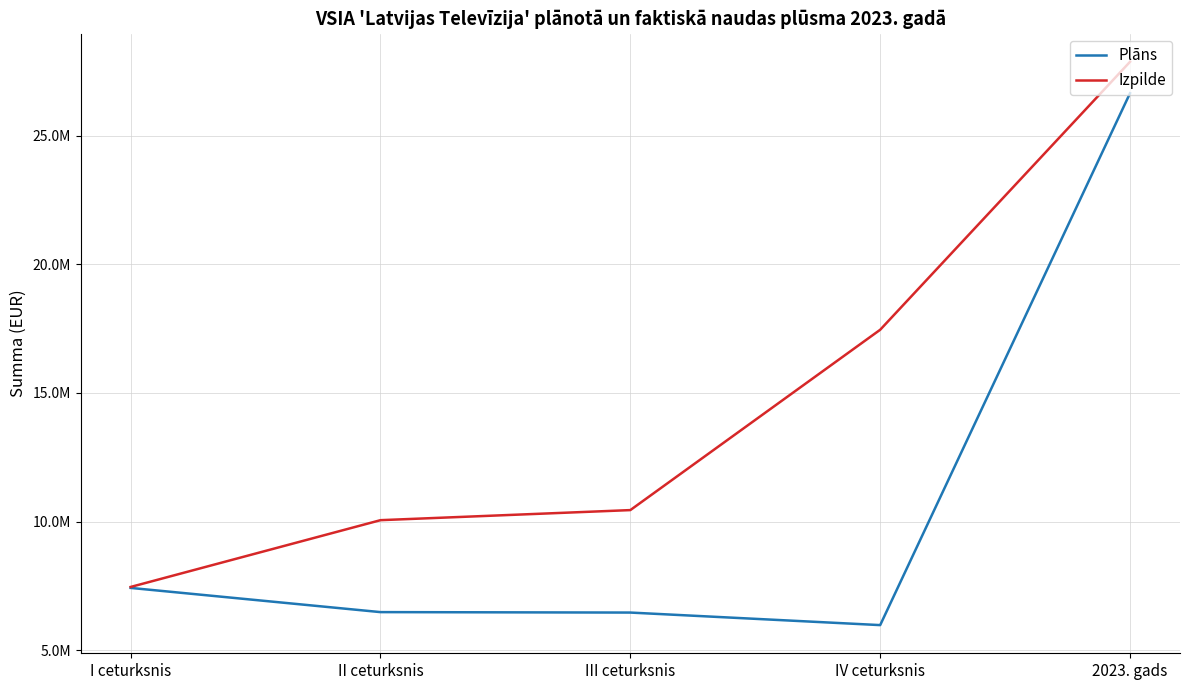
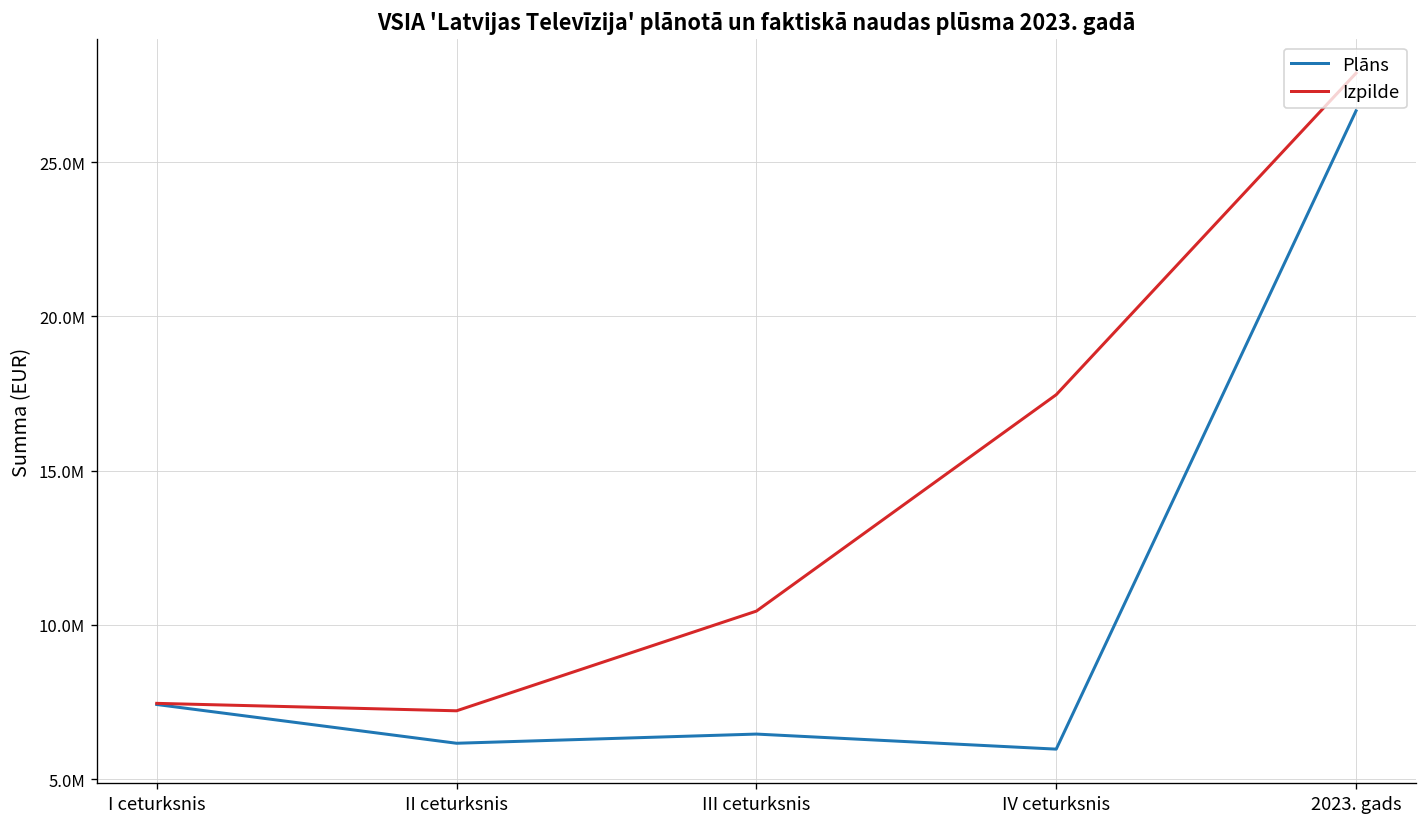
  {
    "Plāns": {
-     "II ceturksnis": 6500000,
+     "II ceturksnis": 6200000,
      "III ceturksnis": 6500000,
      "IV ceturksnis": 6000000
    },
    "Izpilde": {
-     "II ceturksnis": 10100000,
+     "II ceturksnis": 7200000,
      "III ceturksnis": 10400000,
      "IV ceturksnis": 17500000
    }
  }
